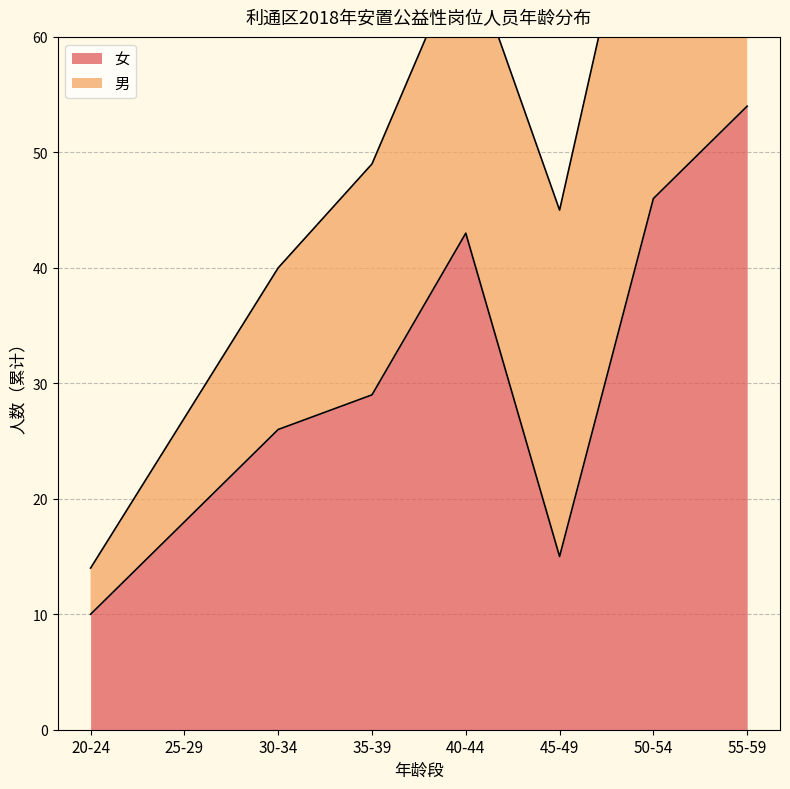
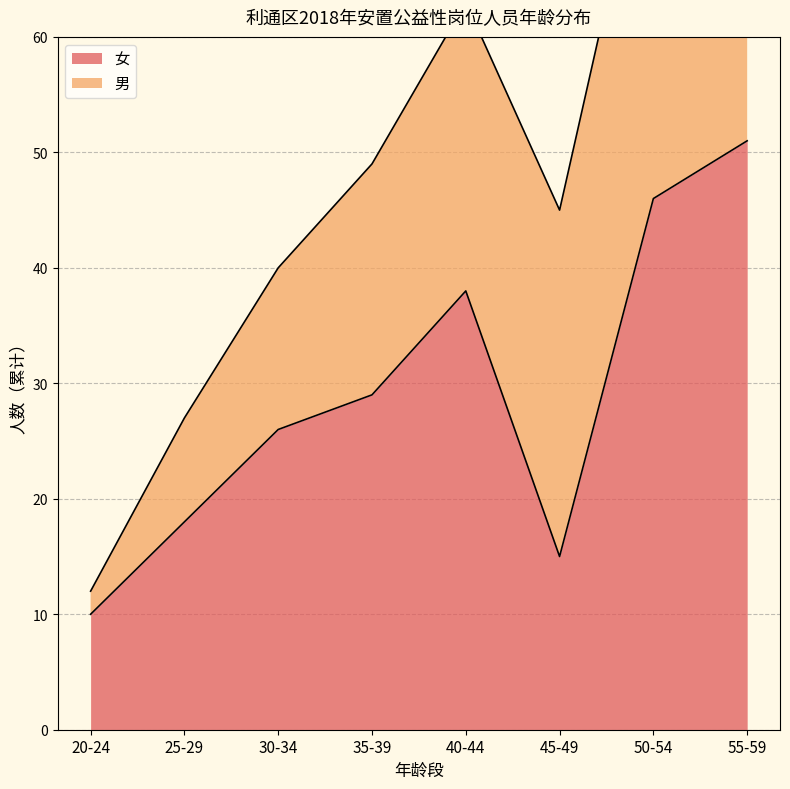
  {
    "女": {
      "20-24": 10,
      "25-29": 18,
      "30-34": 26,
      "35-39": 29,
-     "40-44": 43,
+     "40-44": 38,
      "45-49": 15,
      "50-54": 46,
-     "55-59": 54
+     "55-59": 51
    },
    "男": {
-     "20-24": 4,
+     "20-24": 2,
      "25-29": 9,
      "30-34": 14,
      "35-39": 20,
      "45-49": 30
    }
  }
